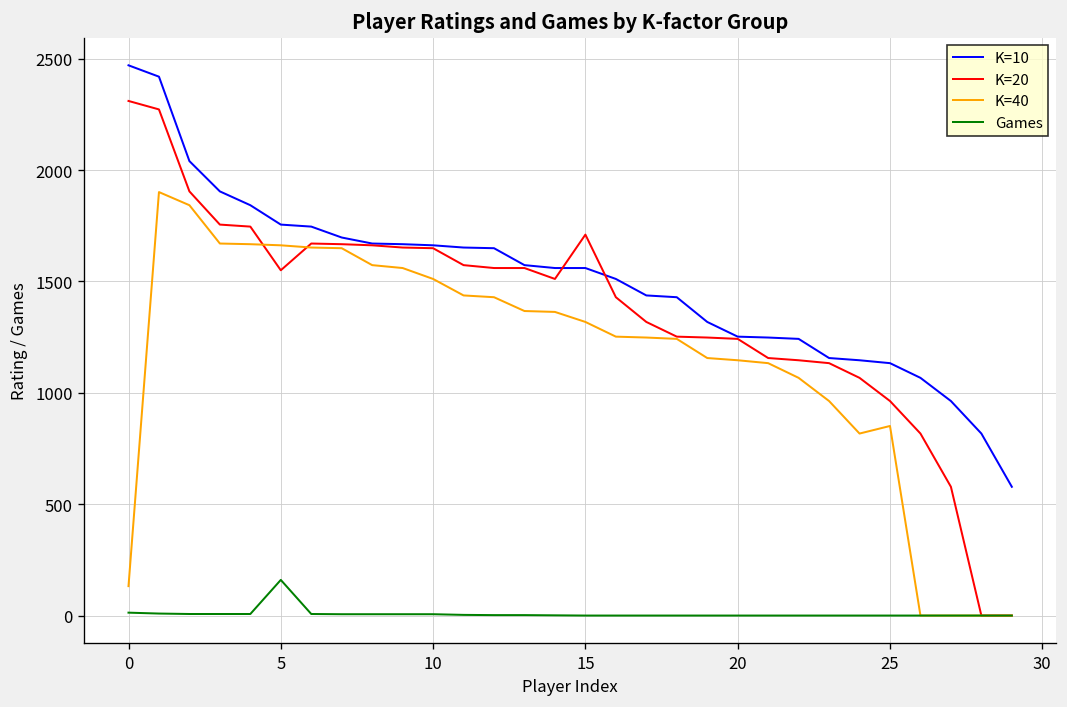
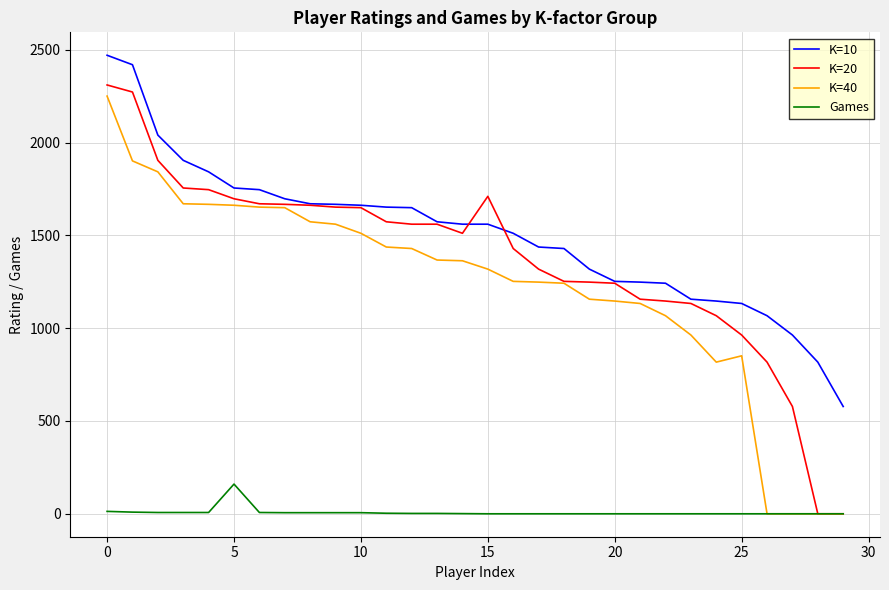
  {
    "K=10": {
      "0": 2470,
      "5": 1760,
      "15": 1560,
      "25": 1130
    },
    "K=20": {
      "0": 2310,
-     "5": 1550,
+     "5": 1700,
      "15": 1710,
      "25": 960
    },
    "K=40": {
-     "0": 130,
+     "0": 2250,
      "5": 1660,
      "10": 1510,
      "15": 1320,
      "20": 1150,
      "25": 850
    },
    "Games": {
      "0": 10,
      "5": 160,
      "10": 10,
      "15": 0,
      "20": 0,
      "25": 0
    }
  }
